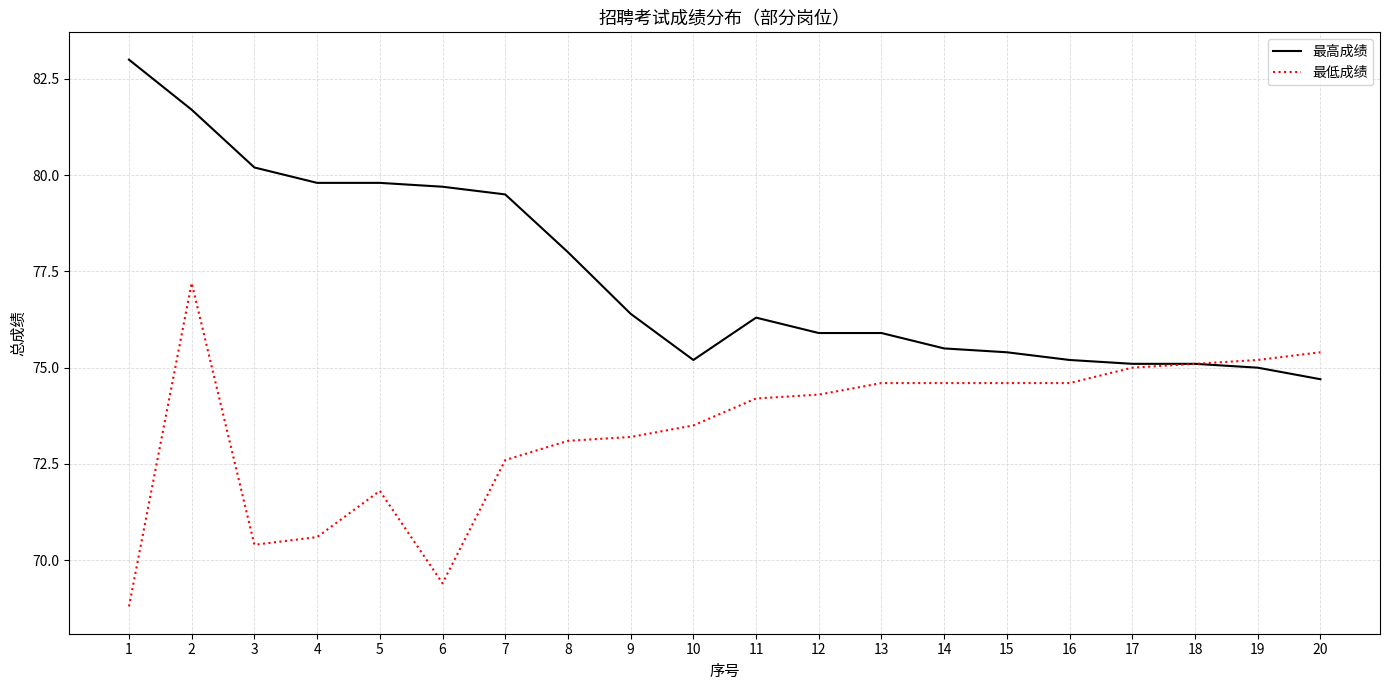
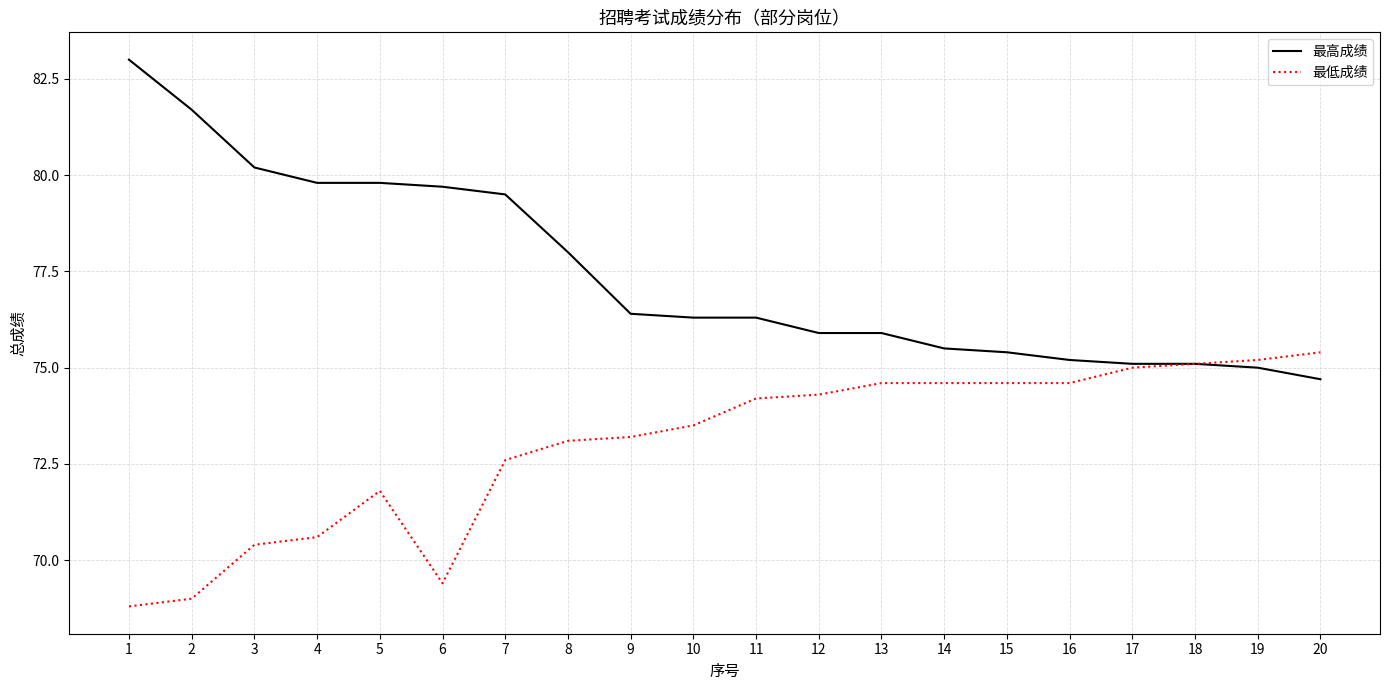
  {
    "最高成绩": {
      "1": 83.0,
      "2": 81.7,
      "3": 80.2,
      "4": 79.8,
      "5": 79.8,
      "6": 79.7,
      "7": 79.5,
      "8": 78.0,
      "9": 76.4,
-     "10": 75.2,
+     "10": 76.3,
      "11": 76.3,
      "12": 75.9,
      "13": 75.9,
      "14": 75.5,
      "15": 75.4,
      "16": 75.2,
      "17": 75.1,
      "19": 75.0,
      "20": 74.7
    },
    "最低成绩": {
      "1": 68.8,
-     "2": 77.2,
+     "2": 69.0,
      "3": 70.4,
      "4": 70.6,
      "5": 71.8,
      "6": 69.4,
      "7": 72.6,
      "8": 73.1,
      "9": 73.2,
      "10": 73.5,
      "11": 74.2,
      "12": 74.3,
      "13": 74.6,
      "14": 74.6,
      "15": 74.6,
      "16": 74.6,
      "17": 75.0,
      "19": 75.2,
      "20": 75.4
    }
  }
